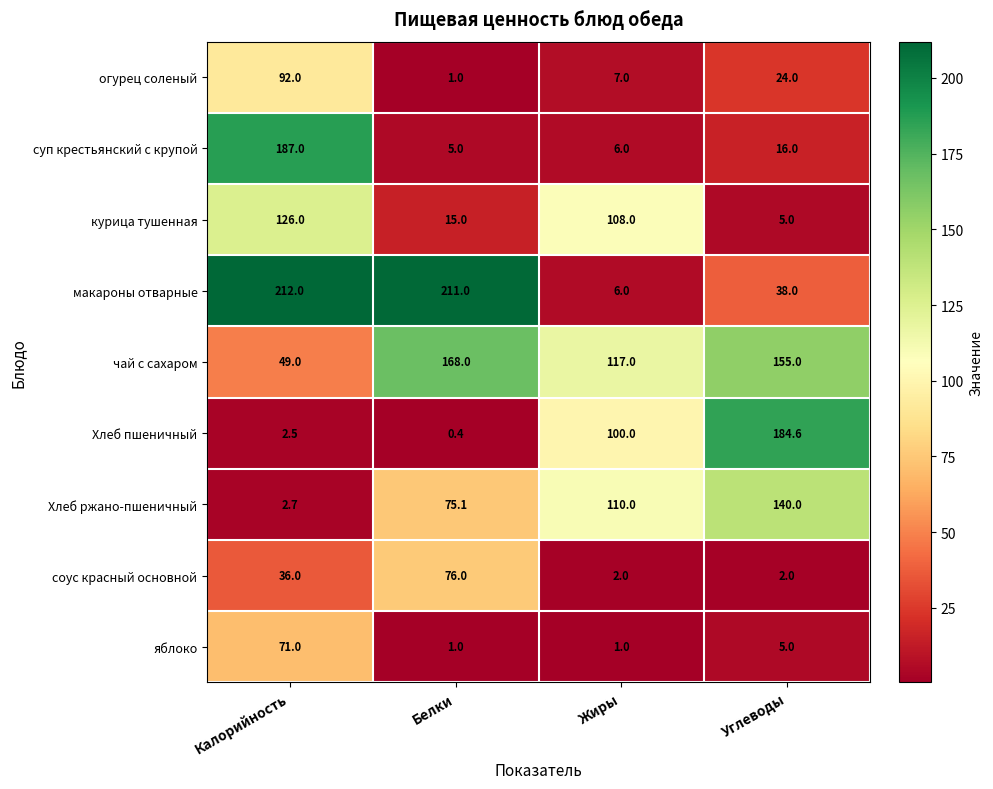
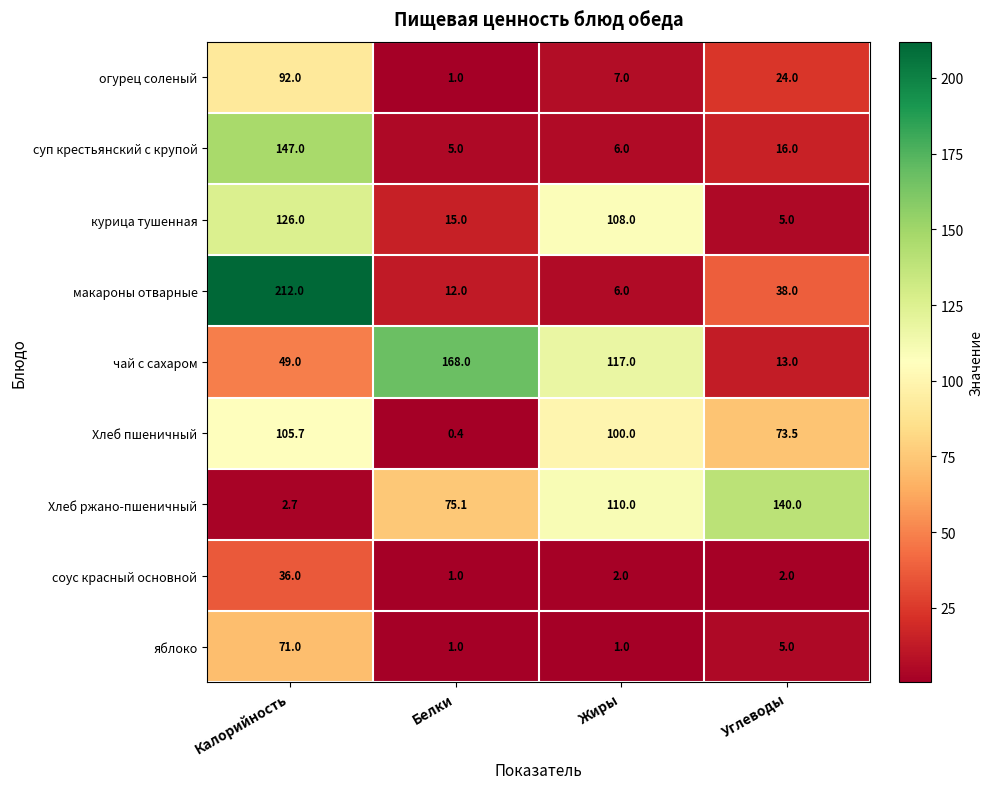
  {
    "огурец соленый": {
      "Калорийность": 92.0,
      "Белки": 1.0,
      "Жиры": 7.0,
      "Углеводы": 24.0
    },
    "суп крестьянский с крупой": {
-     "Калорийность": 187.0,
+     "Калорийность": 147.0,
      "Белки": 5.0,
      "Жиры": 6.0,
      "Углеводы": 16.0
    },
    "курица тушенная": {
      "Калорийность": 126.0,
      "Белки": 15.0,
      "Жиры": 108.0,
      "Углеводы": 5.0
    },
    "макароны отварные": {
      "Калорийность": 212.0,
-     "Белки": 211.0,
+     "Белки": 12.0,
      "Жиры": 6.0,
      "Углеводы": 38.0
    },
    "чай с сахаром": {
      "Калорийность": 49.0,
      "Белки": 168.0,
      "Жиры": 117.0,
-     "Углеводы": 155.0
+     "Углеводы": 13.0
    },
    "Хлеб пшеничный": {
-     "Калорийность": 2.5,
+     "Калорийность": 105.7,
      "Белки": 0.4,
      "Жиры": 100.0,
-     "Углеводы": 184.6
+     "Углеводы": 73.5
    },
    "Хлеб ржано-пшеничный": {
      "Калорийность": 2.7,
      "Белки": 75.1,
      "Жиры": 110.0,
      "Углеводы": 140.0
    },
    "соус красный основной": {
      "Калорийность": 36.0,
-     "Белки": 76.0,
+     "Белки": 1.0,
      "Жиры": 2.0,
      "Углеводы": 2.0
    },
    "яблоко": {
      "Калорийность": 71.0,
      "Белки": 1.0,
      "Жиры": 1.0,
      "Углеводы": 5.0
    }
  }
